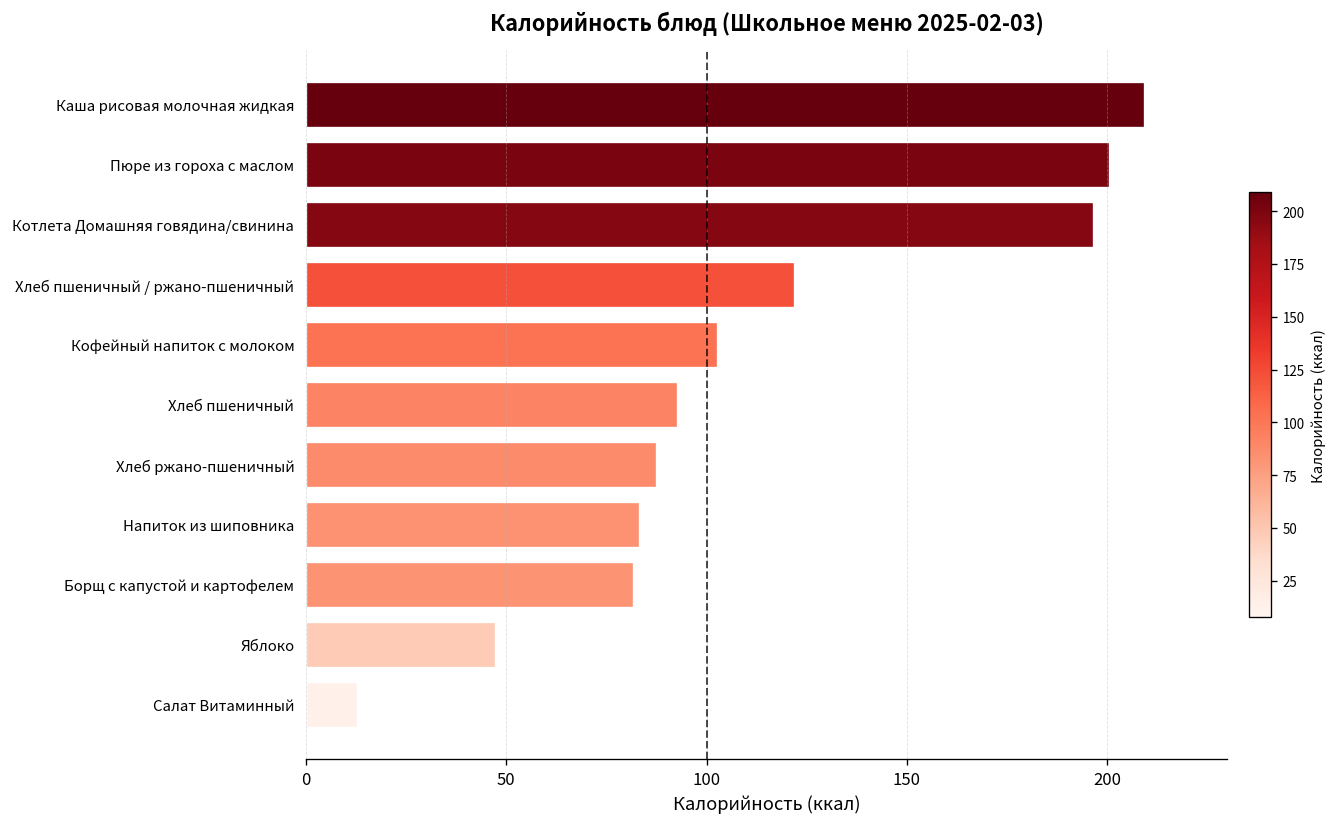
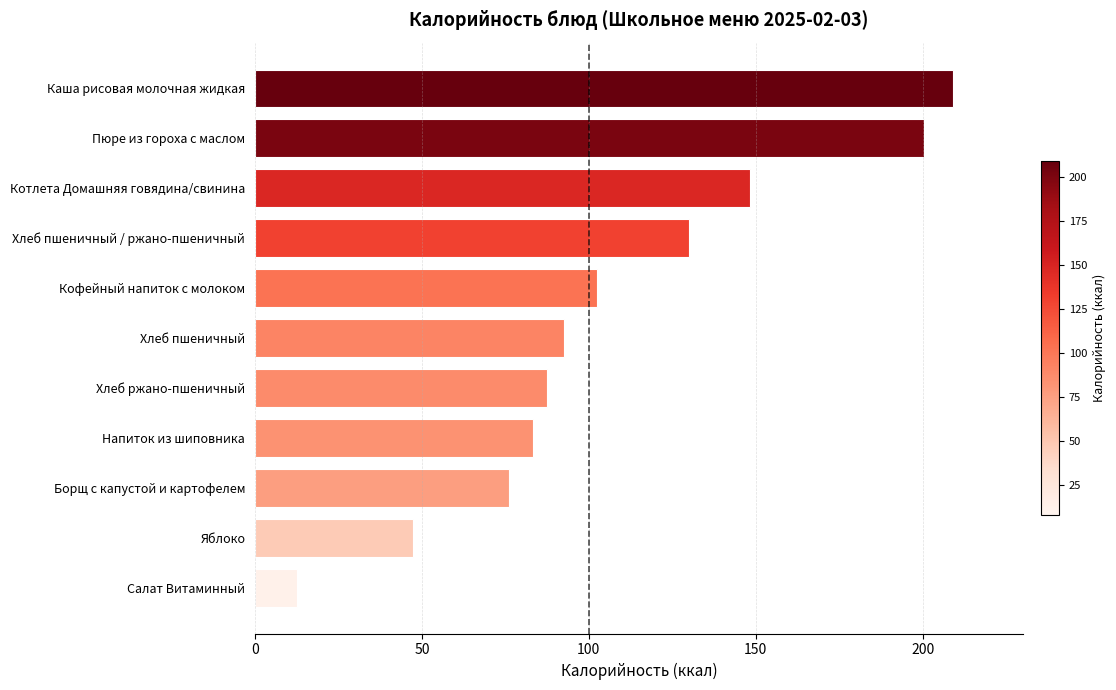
  {
    "Каша рисовая молочная жидкая": 209,
    "Пюре из гороха с маслом": 201,
-   "Котлета Домашняя говядина/свинина": 197,
-   "Хлеб пшеничный / ржано-пшеничный": 122,
+   "Котлета Домашняя говядина/свинина": 148,
+   "Хлеб пшеничный / ржано-пшеничный": 130,
    "Кофейный напиток с молоком": 103,
    "Хлеб пшеничный": 93,
    "Хлеб ржано-пшеничный": 87,
    "Напиток из шиповника": 83,
-   "Борщ с капустой и картофелем": 82,
+   "Борщ с капустой и картофелем": 76,
    "Яблоко": 47,
    "Салат Витаминный": 13
  }
